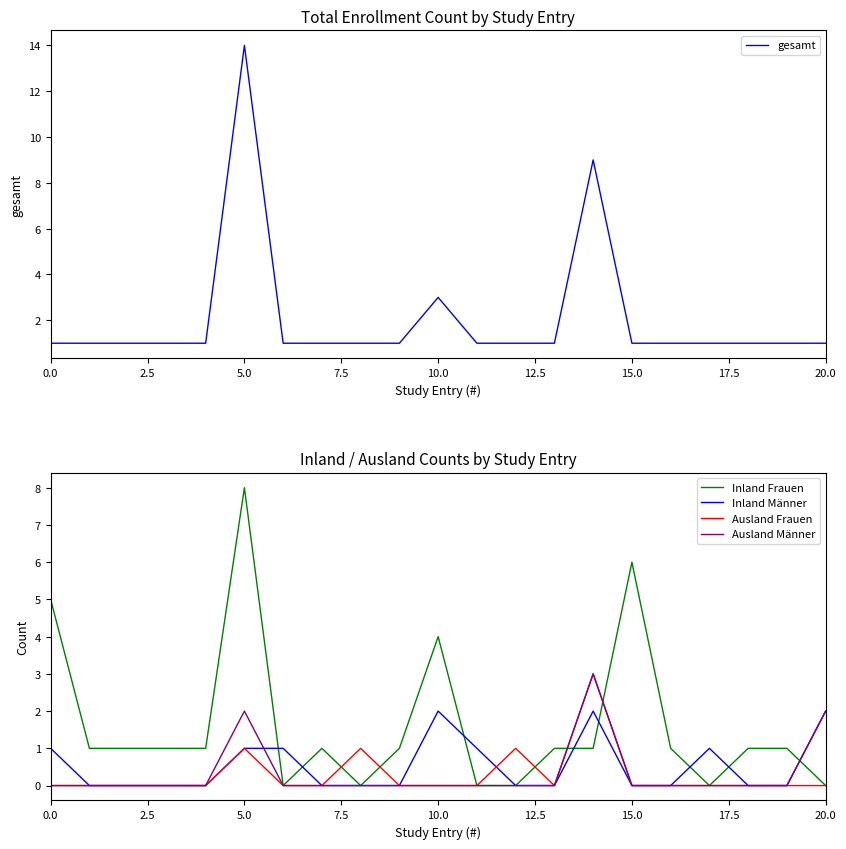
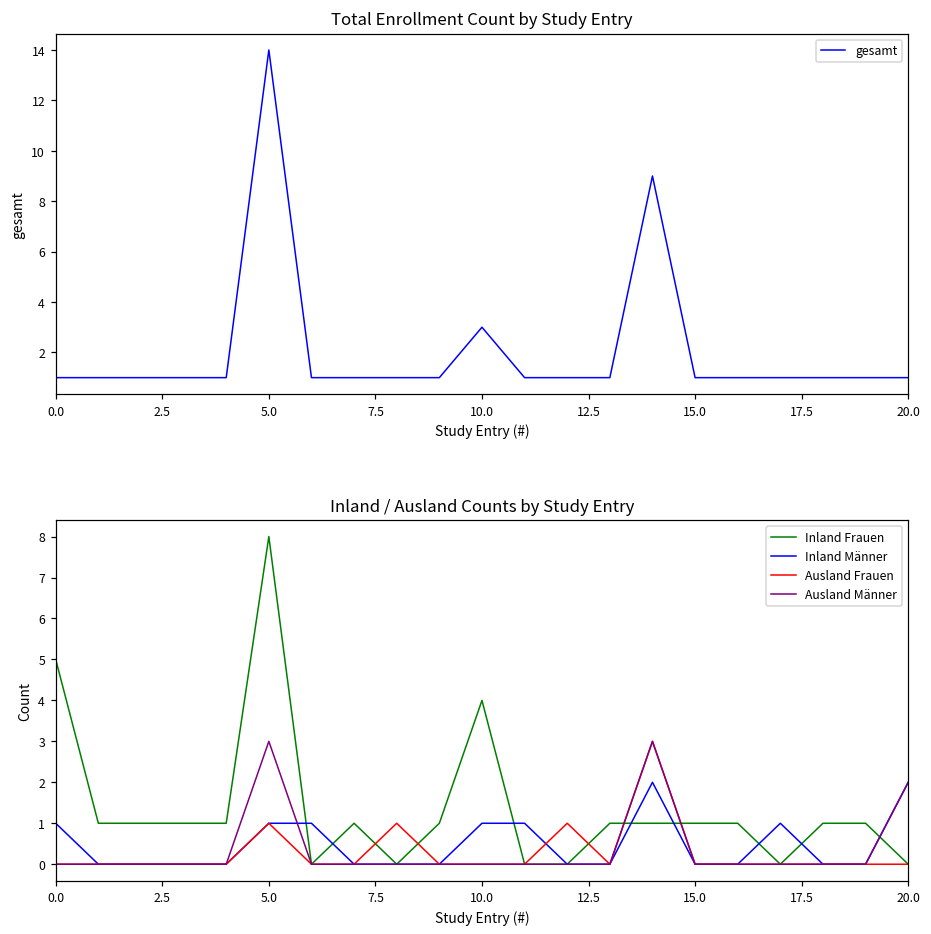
  {
    "Total Enrollment Count by Study Entry": {
      "0.0": 1.0,
      "5.0": 14.0,
      "10.0": 3.0,
      "15.0": 1.0,
      "20.0": 1.0
    },
    "Inland / Ausland Counts by Study Entry": {
      "Inland Frauen": {
        "0.0": 5,
        "5.0": 8,
        "10.0": 4,
-       "15.0": 6
+       "15.0": 1
      },
      "Inland Männer": {
        "0.0": 1,
-       "10.0": 2
+       "10.0": 1
      },
      "Ausland Männer": {
-       "5.0": 2
+       "5.0": 3
      }
    }
  }
